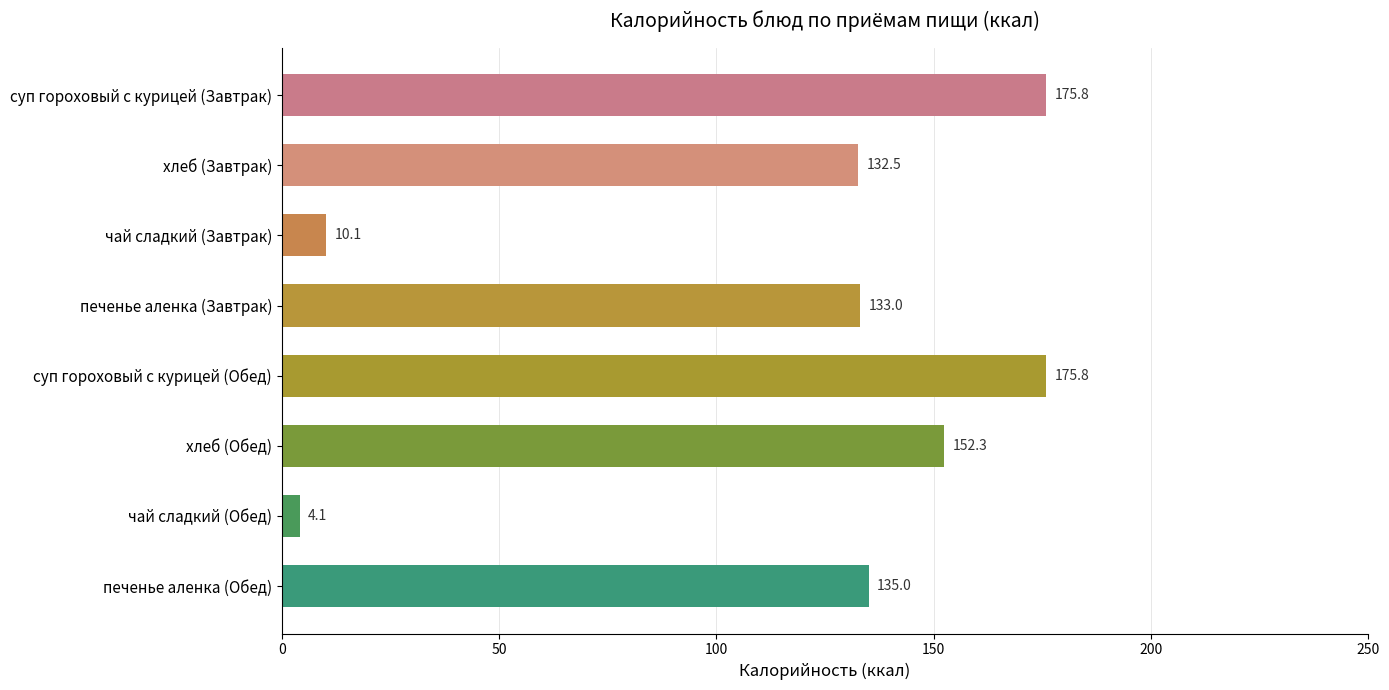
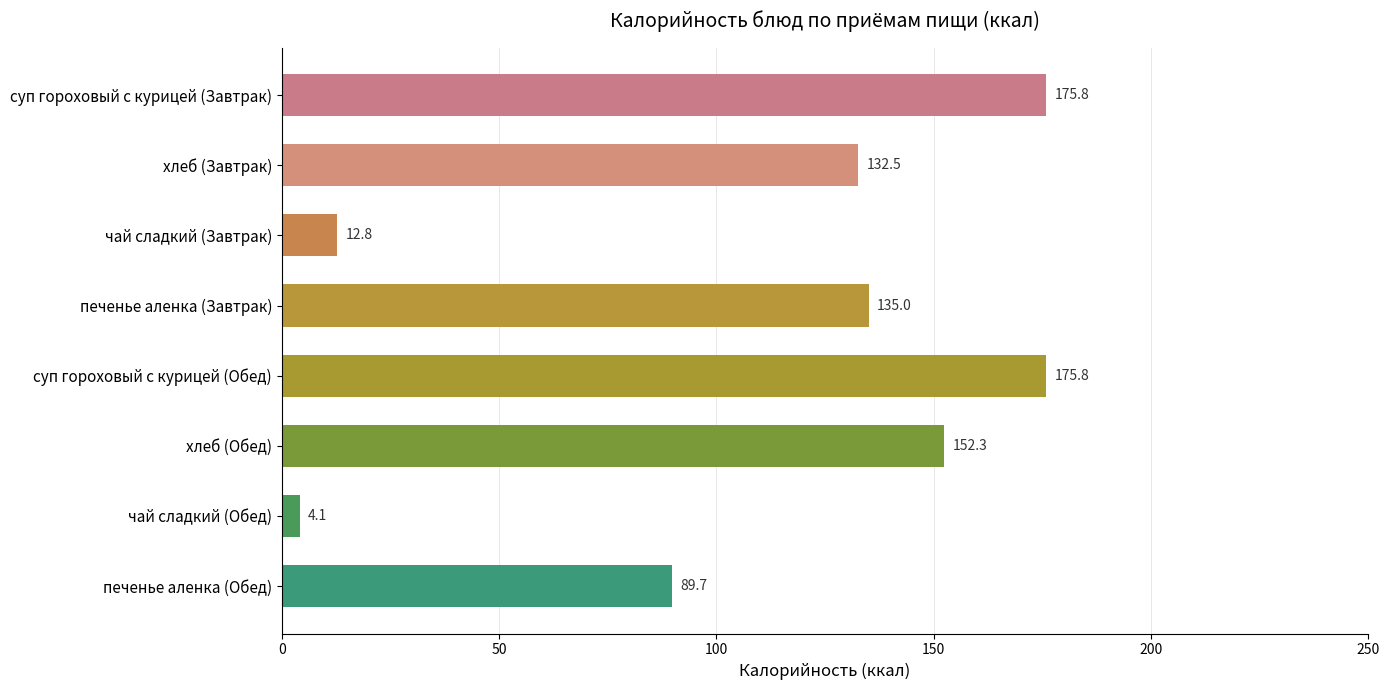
  {
    "суп гороховый с курицей (Завтрак)": 175.8,
    "хлеб (Завтрак)": 132.5,
-   "чай сладкий (Завтрак)": 10.1,
-   "печенье аленка (Завтрак)": 133.0,
+   "чай сладкий (Завтрак)": 12.8,
+   "печенье аленка (Завтрак)": 135.0,
    "суп гороховый с курицей (Обед)": 175.8,
    "хлеб (Обед)": 152.3,
    "чай сладкий (Обед)": 4.1,
-   "печенье аленка (Обед)": 135.0
+   "печенье аленка (Обед)": 89.7
  }
